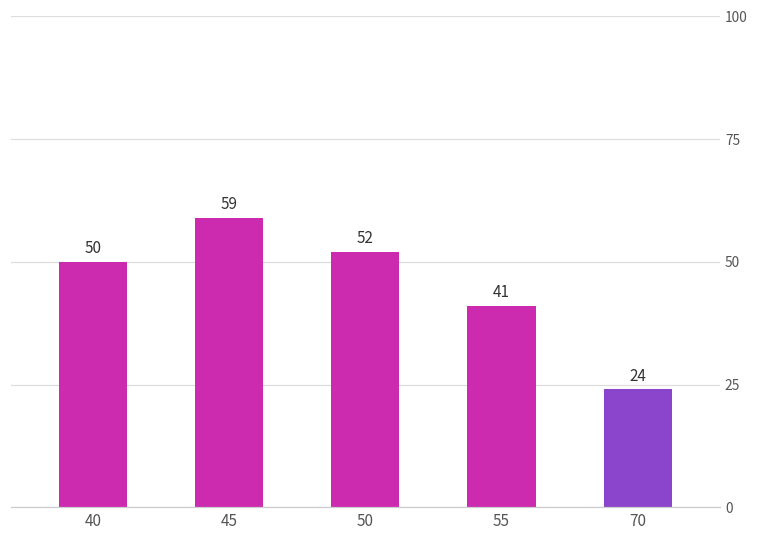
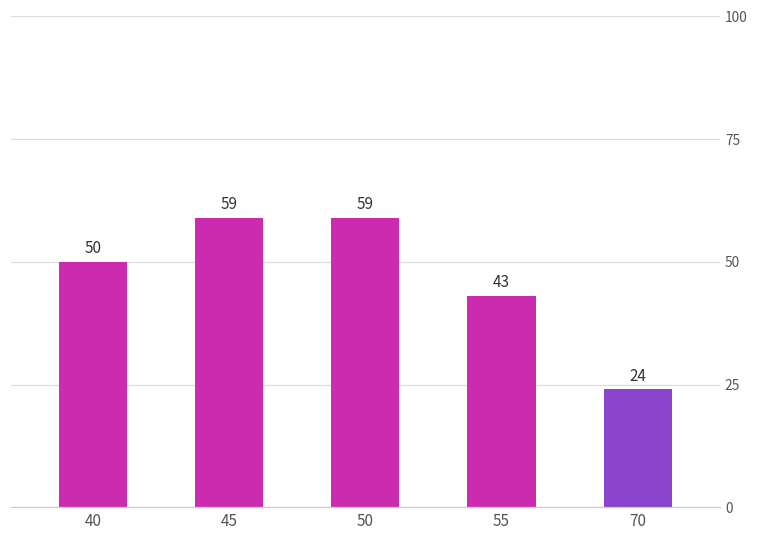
  {
    "40": 50,
    "45": 59,
-   "50": 52,
-   "55": 41,
+   "50": 59,
+   "55": 43,
    "70": 24
  }
